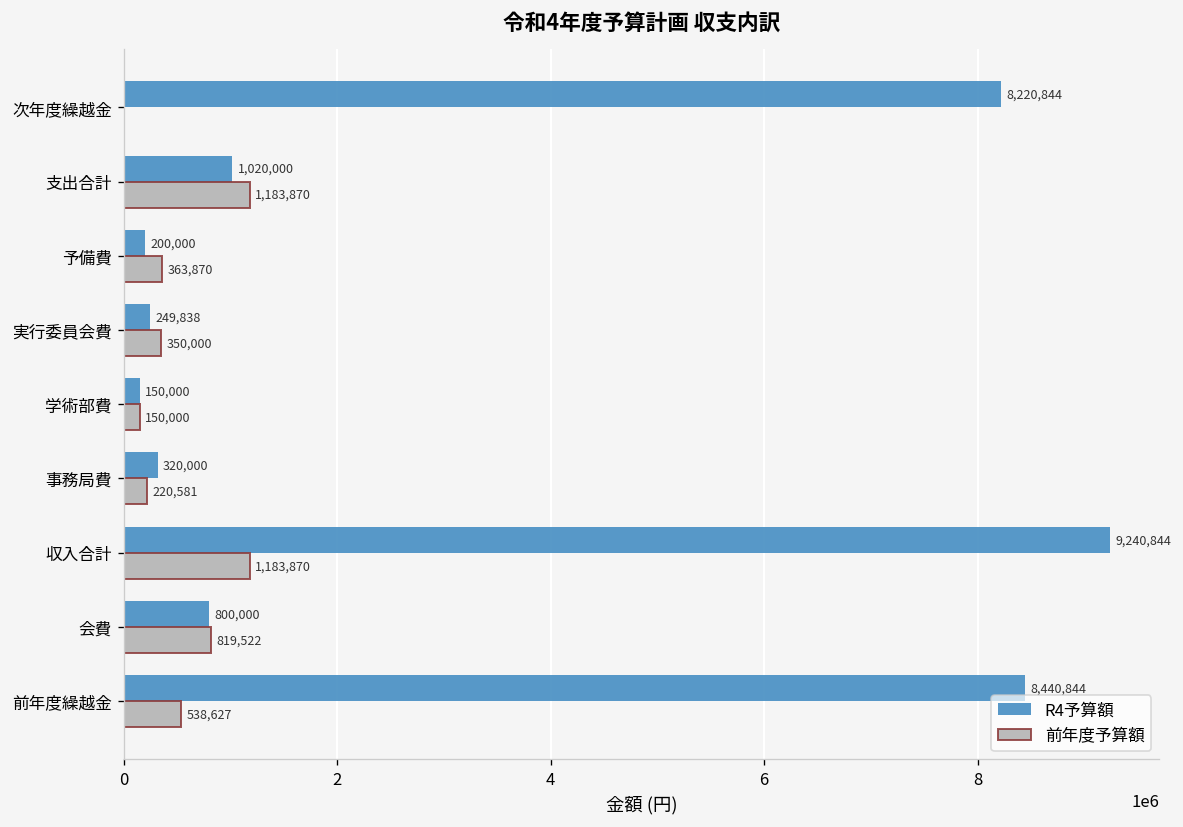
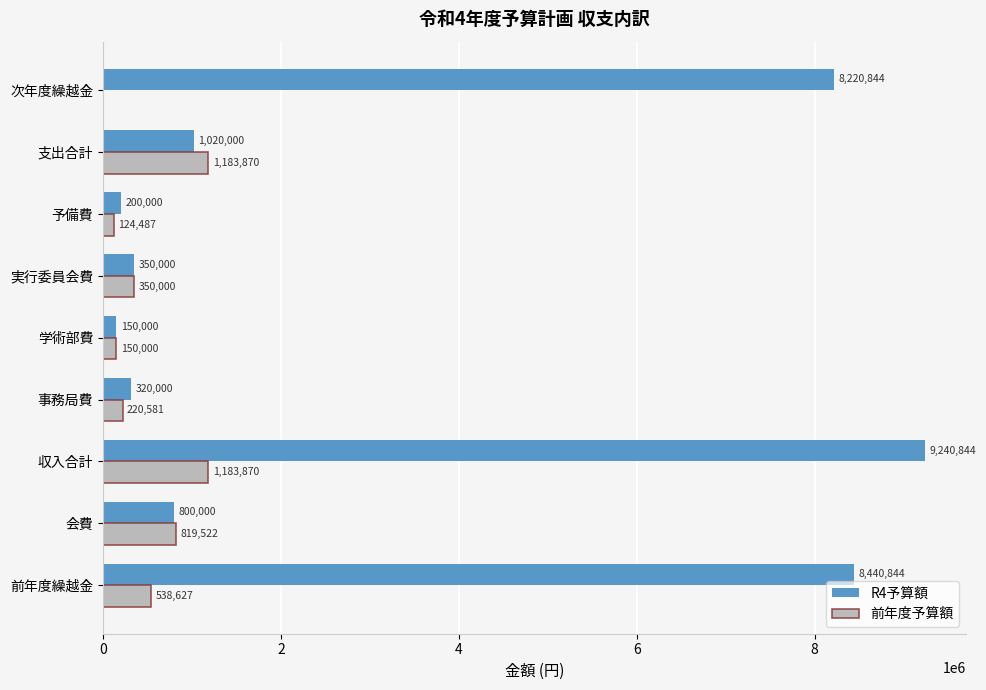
  {
    "R4予算額": {
      "次年度繰越金": "8,220,844",
      "支出合計": "1,020,000",
      "予備費": "200,000",
-     "実行委員会費": "249,838",
+     "実行委員会費": "350,000",
      "学術部費": "150,000",
      "事務局費": "320,000",
      "収入合計": "9,240,844",
      "会費": "800,000",
      "前年度繰越金": "8,440,844"
    },
    "前年度予算額": {
      "支出合計": "1,183,870",
-     "予備費": "363,870",
+     "予備費": "124,487",
      "実行委員会費": "350,000",
      "学術部費": "150,000",
      "事務局費": "220,581",
      "収入合計": "1,183,870",
      "会費": "819,522",
      "前年度繰越金": "538,627"
    }
  }
